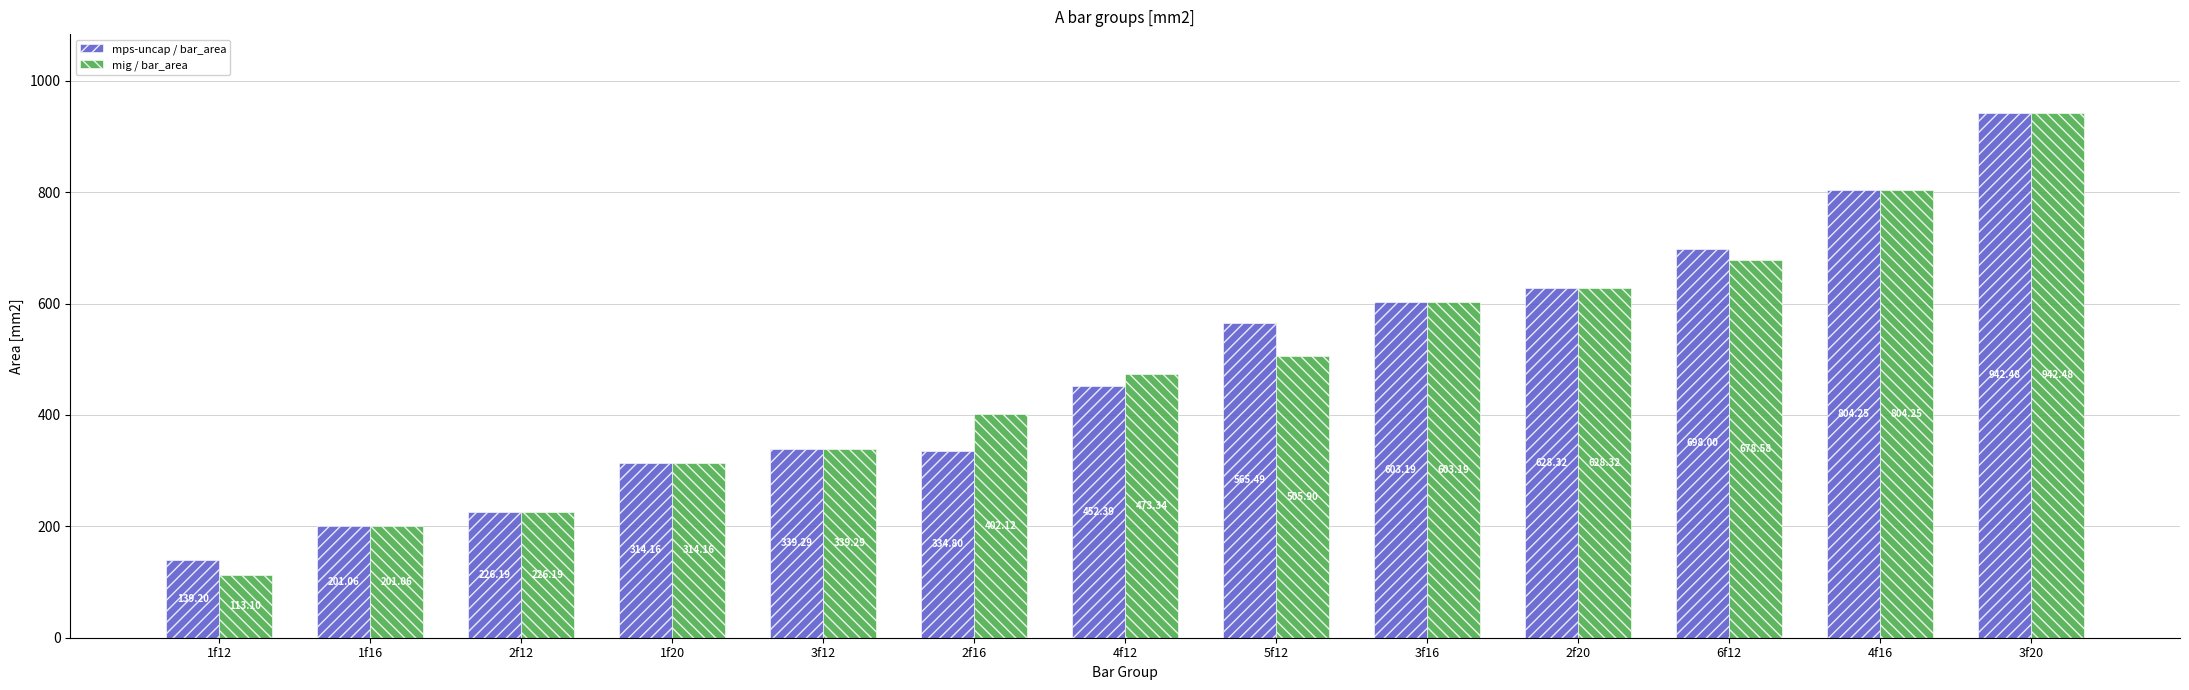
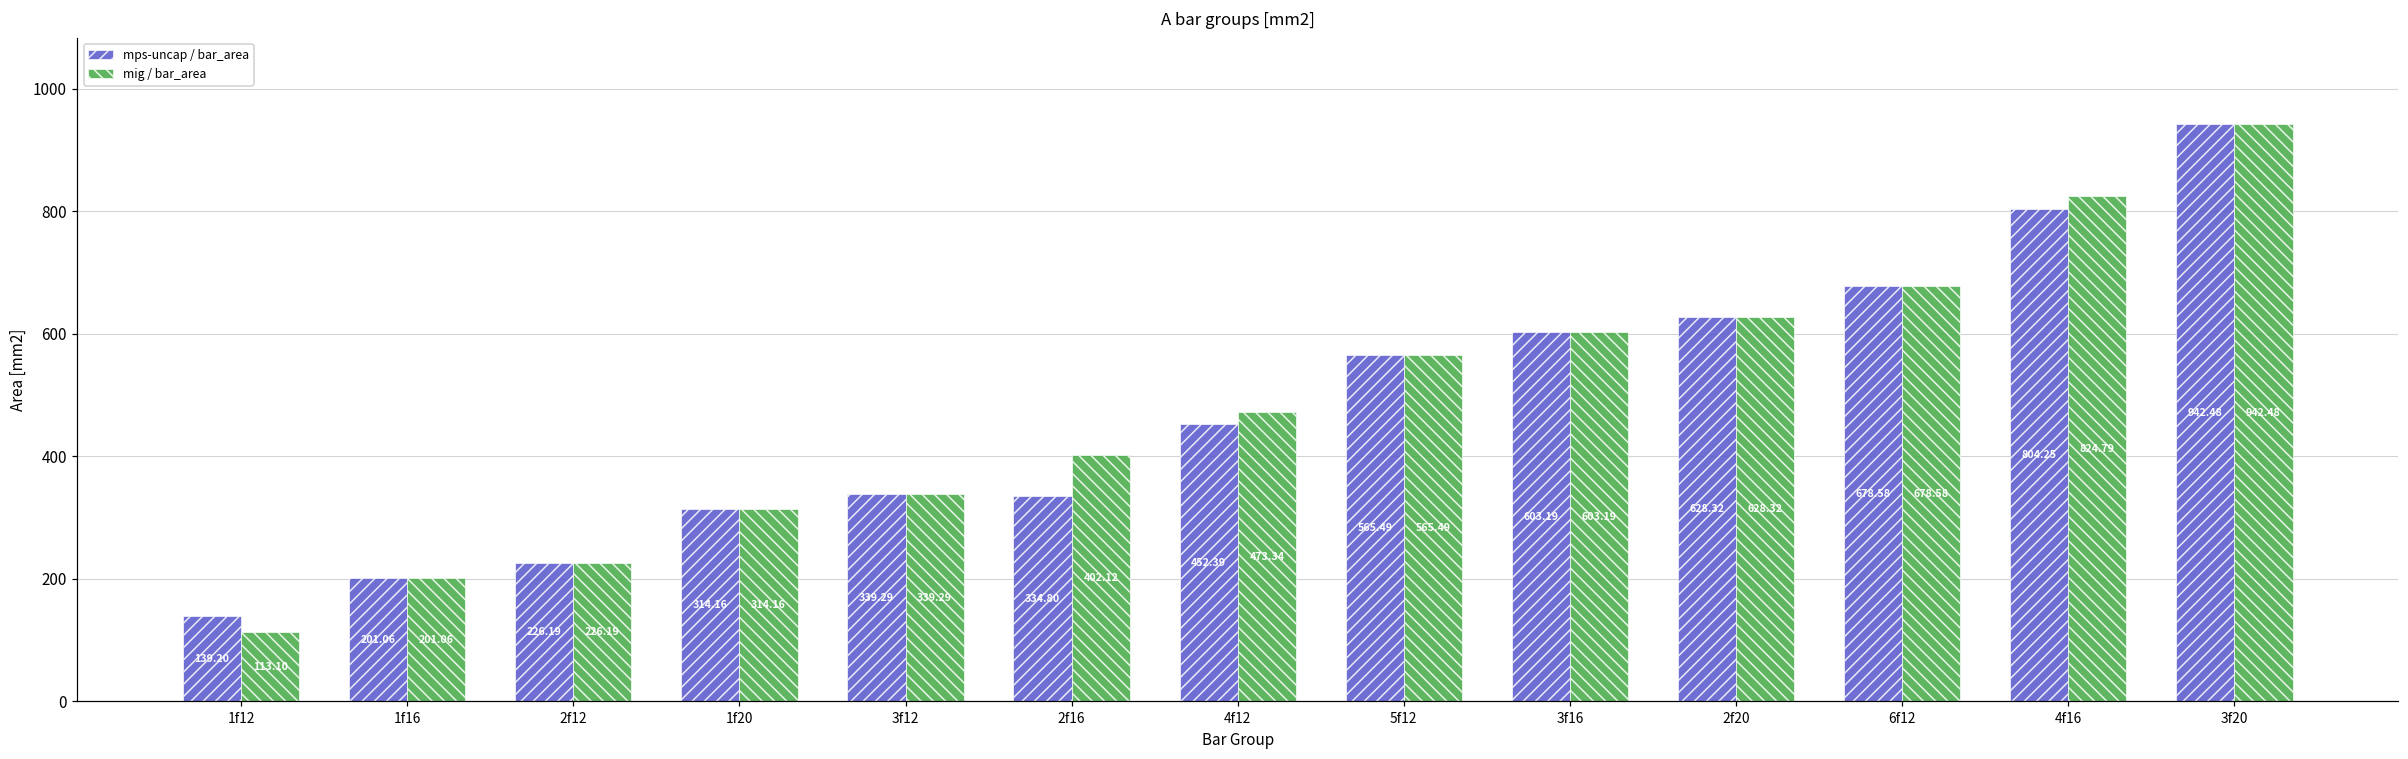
  {
    "mps-uncap / bar_area": {
      "1f12": 139.20,
      "1f16": 201.06,
      "2f12": 226.19,
      "1f20": 314.16,
      "3f12": 339.29,
      "2f16": 334.80,
      "4f12": 452.39,
      "5f12": 565.49,
      "3f16": 603.19,
      "2f20": 628.32,
-     "6f12": 698.00,
+     "6f12": 678.58,
      "4f16": 804.25,
      "3f20": 942.48
    },
    "mig / bar_area": {
      "1f12": 113.10,
      "1f16": 201.06,
      "2f12": 226.19,
      "1f20": 314.16,
      "3f12": 339.29,
      "2f16": 402.12,
      "4f12": 473.34,
-     "5f12": 505.90,
+     "5f12": 565.49,
      "3f16": 603.19,
      "2f20": 628.32,
      "6f12": 678.58,
-     "4f16": 804.25,
+     "4f16": 824.79,
      "3f20": 942.48
    }
  }
